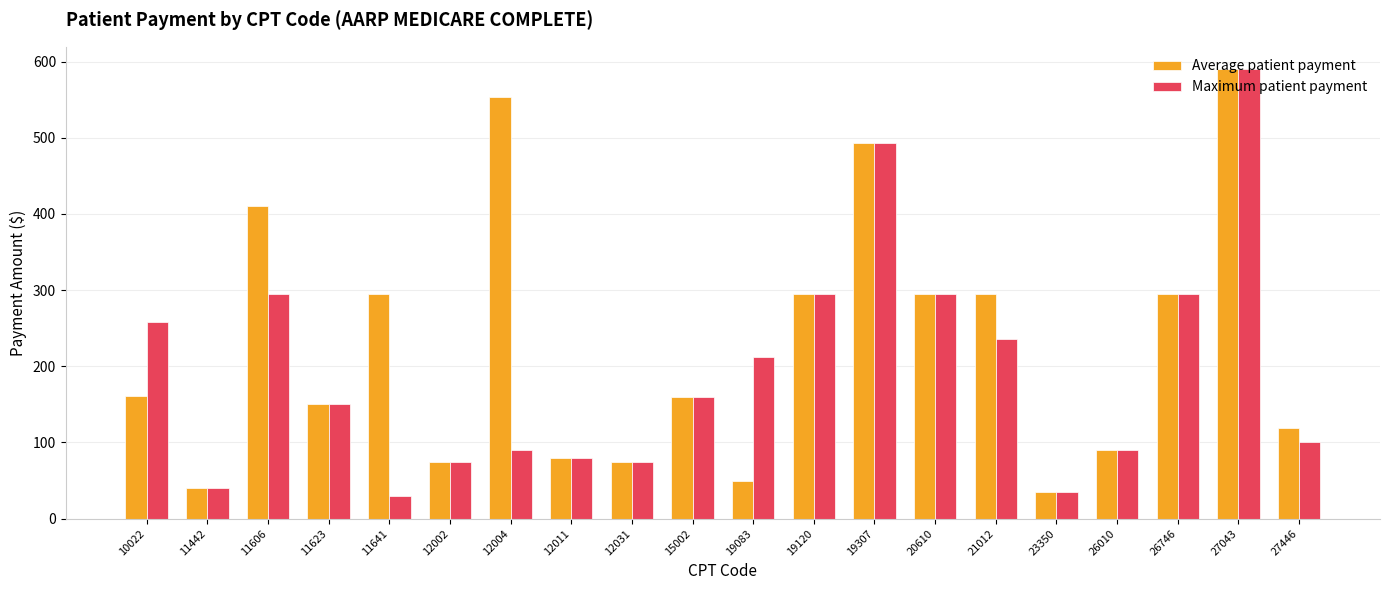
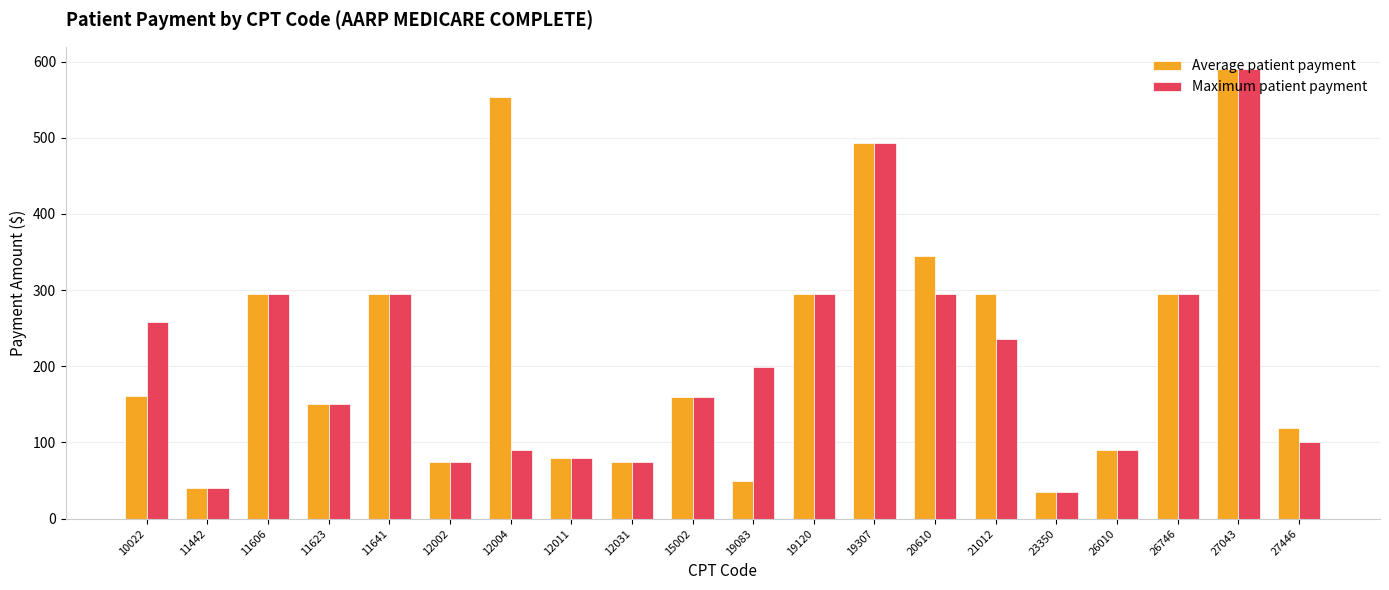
  {
    "Average patient payment": {
      "10022": 160,
      "11442": 40,
-     "11606": 410,
+     "11606": 300,
      "11623": 150,
      "11641": 300,
      "12002": 80,
      "12004": 550,
      "12011": 80,
      "12031": 80,
      "15002": 160,
      "19083": 50,
      "19120": 300,
      "19307": 490,
-     "20610": 300,
+     "20610": 350,
      "21012": 300,
      "23350": 40,
      "26010": 90,
      "26746": 300,
      "27043": 590,
      "27446": 120
    },
    "Maximum patient payment": {
      "10022": 260,
      "11442": 40,
      "11606": 300,
      "11623": 150,
-     "11641": 30,
+     "11641": 300,
      "12002": 80,
      "12004": 90,
      "12011": 80,
      "12031": 80,
      "15002": 160,
-     "19083": 210,
+     "19083": 200,
      "19120": 300,
      "19307": 490,
      "20610": 300,
      "21012": 240,
      "23350": 40,
      "26010": 90,
      "26746": 300,
      "27043": 590,
      "27446": 100
    }
  }
